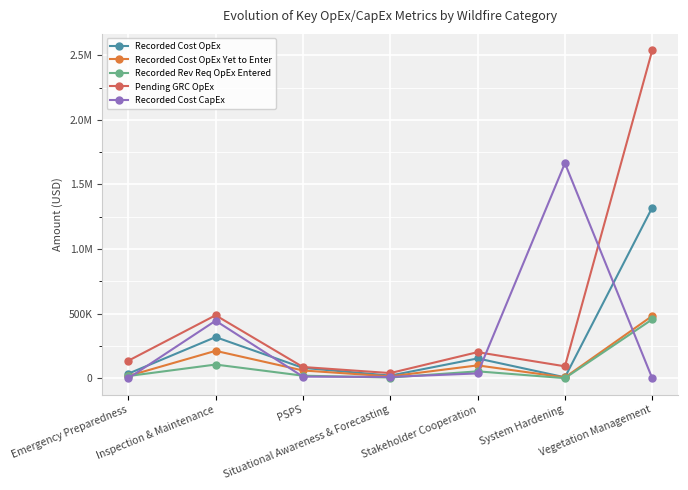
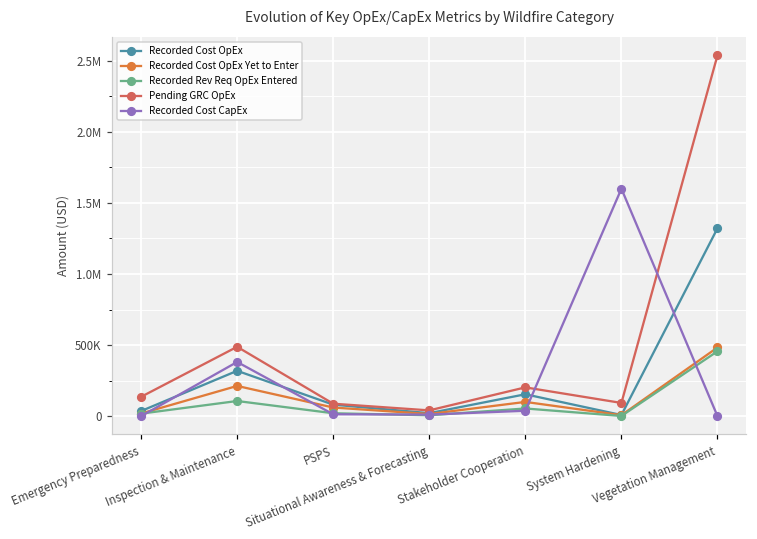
  {
    "Recorded Cost CapEx": {
-     "Inspection & Maintenance": 450000,
-     "System Hardening": 1660000,
+     "Inspection & Maintenance": 380000,
+     "System Hardening": 1600000,
      "Vegetation Management": 0
    }
  }
